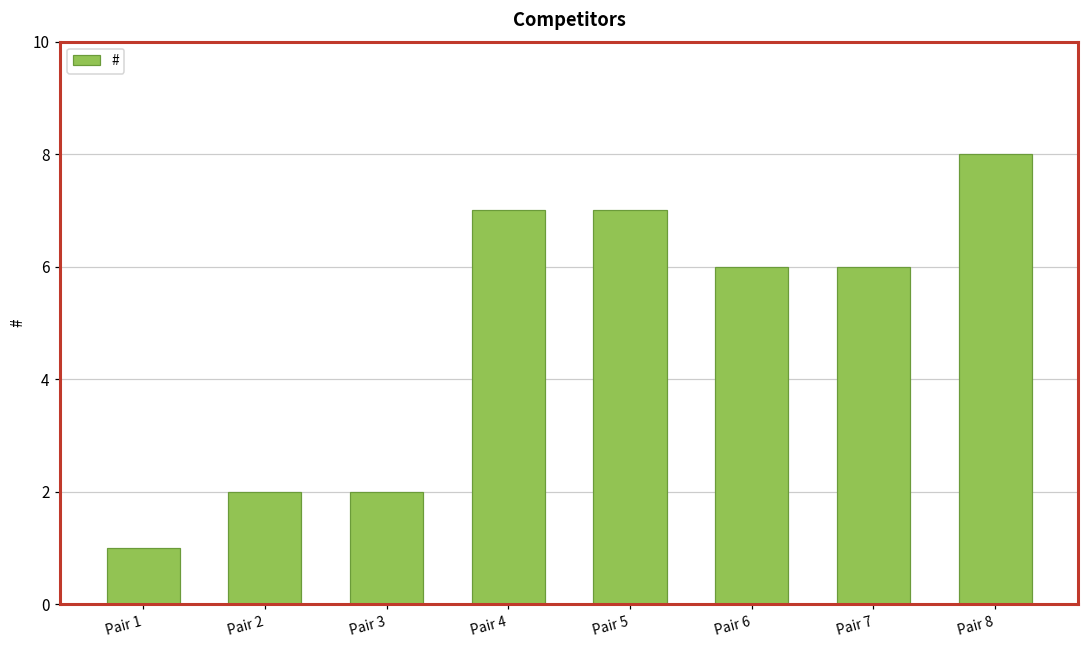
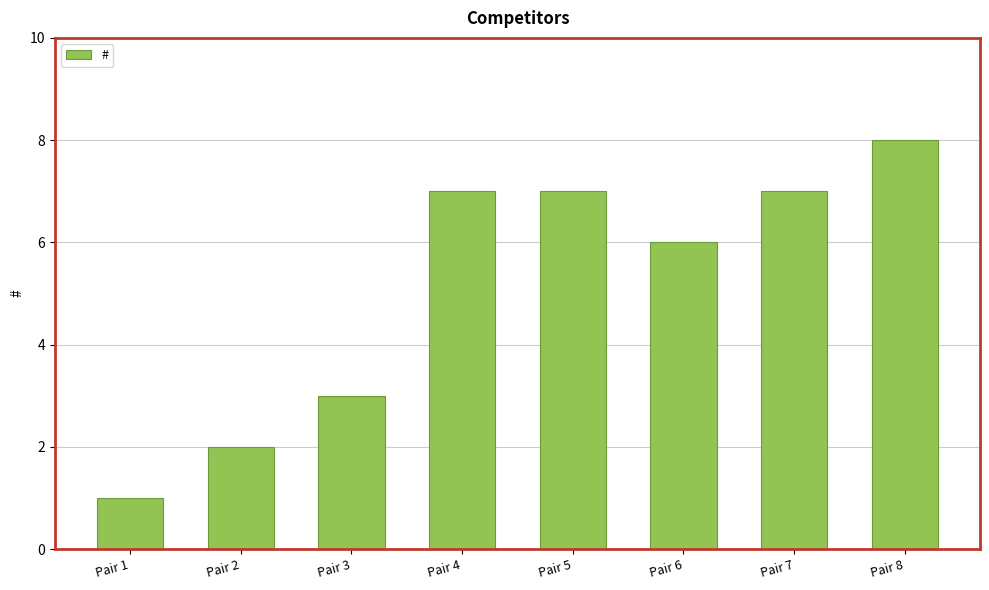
  {
    "Pair 1": 1,
    "Pair 2": 2,
-   "Pair 3": 2,
+   "Pair 3": 3,
    "Pair 4": 7,
    "Pair 5": 7,
    "Pair 6": 6,
-   "Pair 7": 6,
+   "Pair 7": 7,
    "Pair 8": 8
  }
